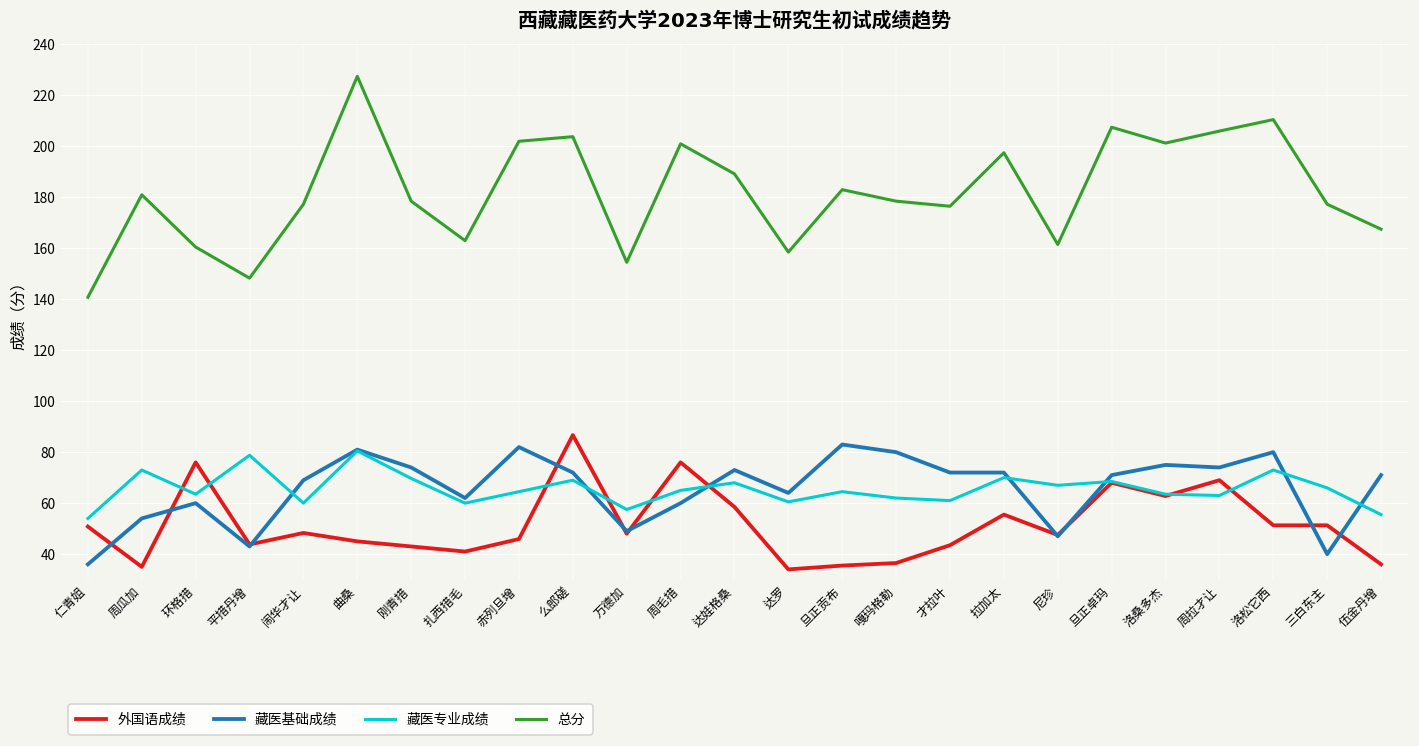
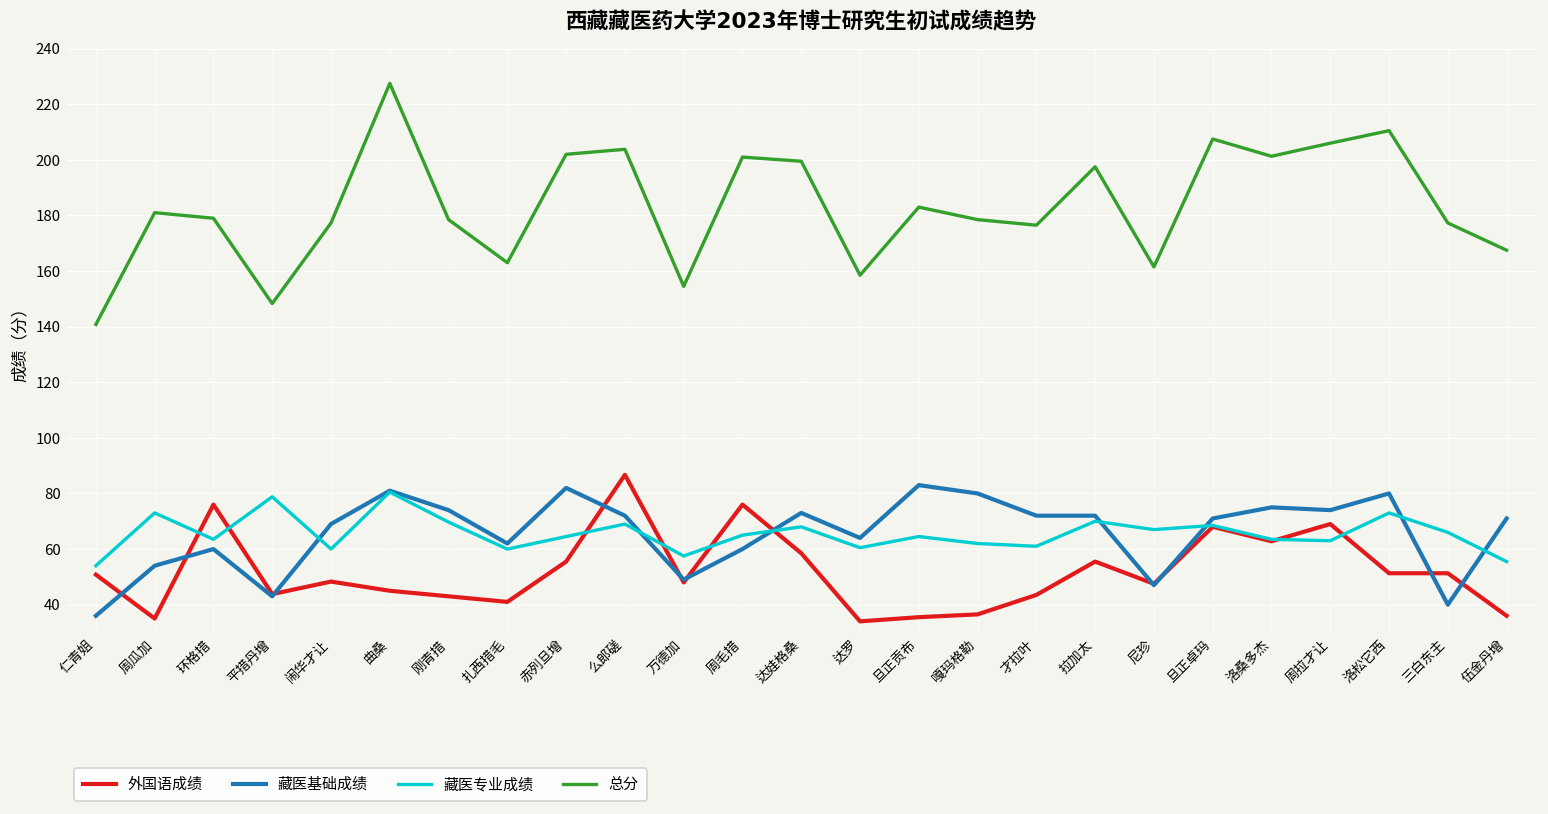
  {
    "外国语成绩": {
      "仁青姐": 51,
      "周瓜加": 35,
      "环格措": 76,
      "闹华才让": 48,
      "曲桑": 45,
      "刚青措": 43,
      "扎西措毛": 41,
-     "赤列旦增": 46,
+     "赤列旦增": 56,
      "么郎磋": 87,
      "周毛措": 76,
      "达娃格桑": 59,
      "达罗": 34,
      "旦正贡布": 36,
      "嘎玛格勒": 37,
      "才拉叶": 44,
      "拉加太": 56,
      "周拉才让": 69,
      "洛松它西": 51,
      "三白东主": 51,
      "伍金丹增": 36
    },
    "藏医基础成绩": {
      "仁青姐": 36,
      "周瓜加": 54,
      "环格措": 60,
      "闹华才让": 69,
      "刚青措": 74,
      "扎西措毛": 62,
      "赤列旦增": 82,
      "么郎磋": 72,
      "周毛措": 60,
      "达娃格桑": 73,
      "达罗": 64,
      "旦正贡布": 83,
      "嘎玛格勒": 80,
      "才拉叶": 72,
      "拉加太": 72,
      "旦正卓玛": 71,
      "洛桑多杰": 75,
      "周拉才让": 74,
      "洛松它西": 80,
      "三白东主": 40,
      "伍金丹增": 71
    },
    "藏医专业成绩": {
      "仁青姐": 54,
      "周瓜加": 73,
      "环格措": 64,
      "平措丹增": 79,
      "闹华才让": 60,
      "刚青措": 70,
      "扎西措毛": 60,
      "赤列旦增": 65,
      "么郎磋": 69,
      "万德加": 58,
      "周毛措": 65,
      "达娃格桑": 68,
      "达罗": 61,
      "旦正贡布": 65,
      "嘎玛格勒": 62,
      "才拉叶": 61,
      "拉加太": 70,
      "尼珍": 67,
      "周拉才让": 63,
      "洛松它西": 73,
      "三白东主": 66,
      "伍金丹增": 56
    },
    "总分": {
      "仁青姐": 141,
      "周瓜加": 181,
-     "环格措": 161,
+     "环格措": 179,
      "平措丹增": 148,
      "闹华才让": 177,
      "曲桑": 228,
      "刚青措": 179,
      "扎西措毛": 163,
      "赤列旦增": 202,
      "么郎磋": 204,
      "万德加": 155,
      "周毛措": 201,
-     "达娃格桑": 189,
+     "达娃格桑": 200,
      "达罗": 159,
      "旦正贡布": 183,
      "嘎玛格勒": 179,
      "才拉叶": 177,
      "拉加太": 198,
      "尼珍": 162,
      "旦正卓玛": 208,
      "洛桑多杰": 201,
      "周拉才让": 206,
      "洛松它西": 211,
      "三白东主": 177,
      "伍金丹增": 168
    }
  }
